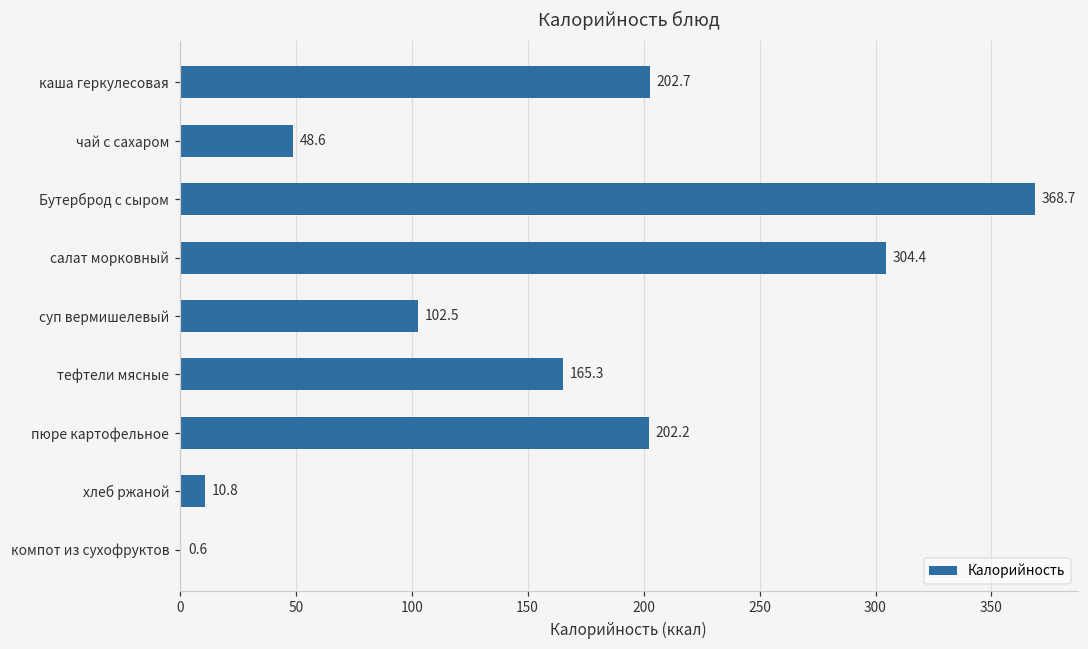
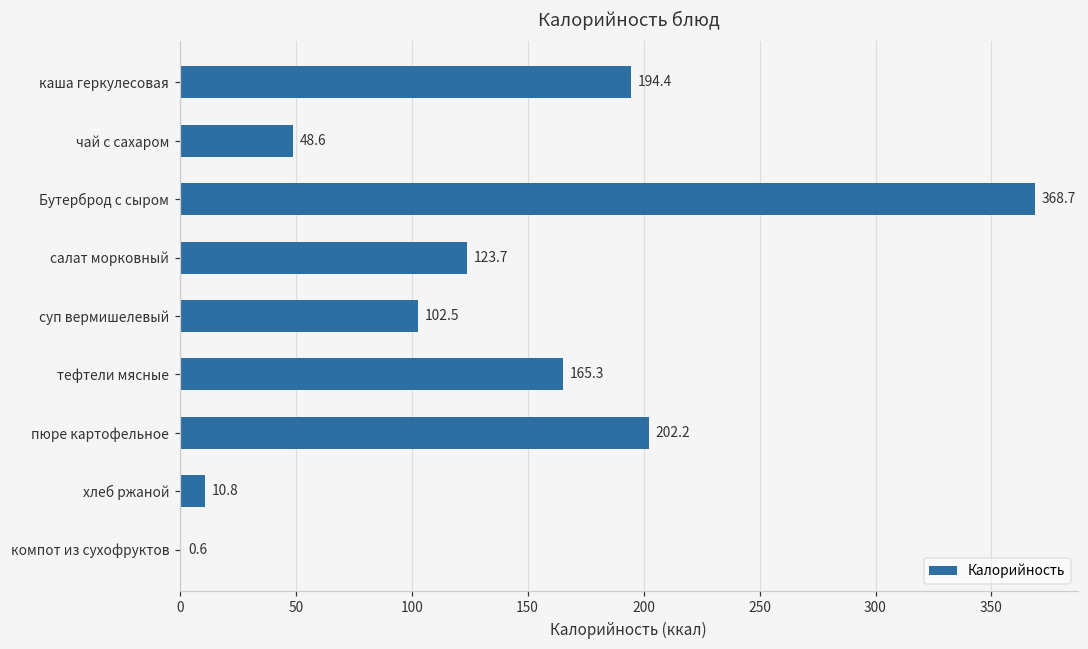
  {
-   "каша геркулесовая": 202.7,
+   "каша геркулесовая": 194.4,
    "чай с сахаром": 48.6,
    "Бутерброд с сыром": 368.7,
-   "салат морковный": 304.4,
+   "салат морковный": 123.7,
    "суп вермишелевый": 102.5,
    "тефтели мясные": 165.3,
    "пюре картофельное": 202.2,
    "хлеб ржаной": 10.8,
    "компот из сухофруктов": 0.6
  }
